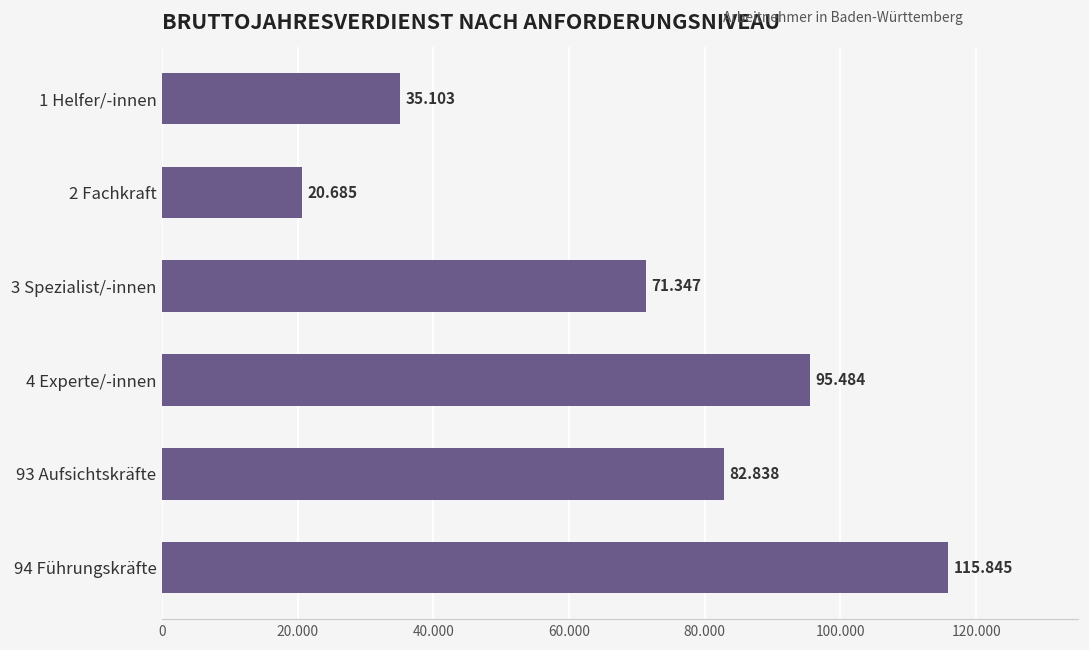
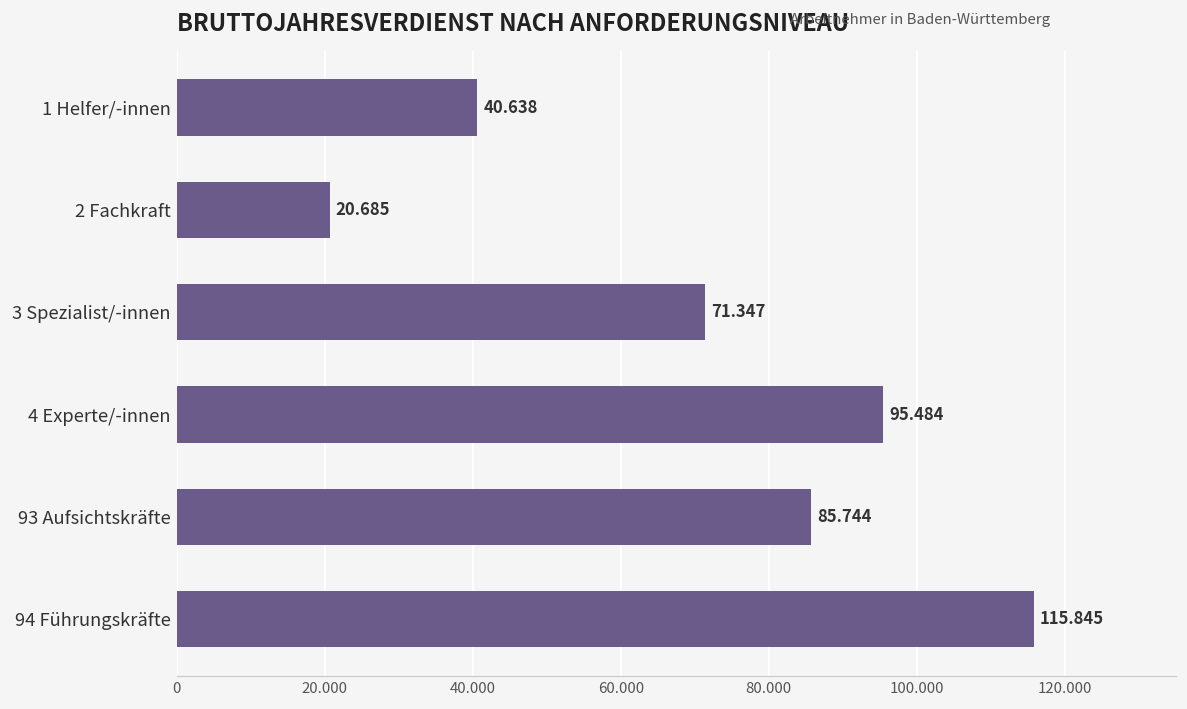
  {
-   "1 Helfer/-innen": 35.103,
-   "93 Aufsichtskräfte": 82.838
+   "1 Helfer/-innen": 40.638,
+   "93 Aufsichtskräfte": 85.744
  }
